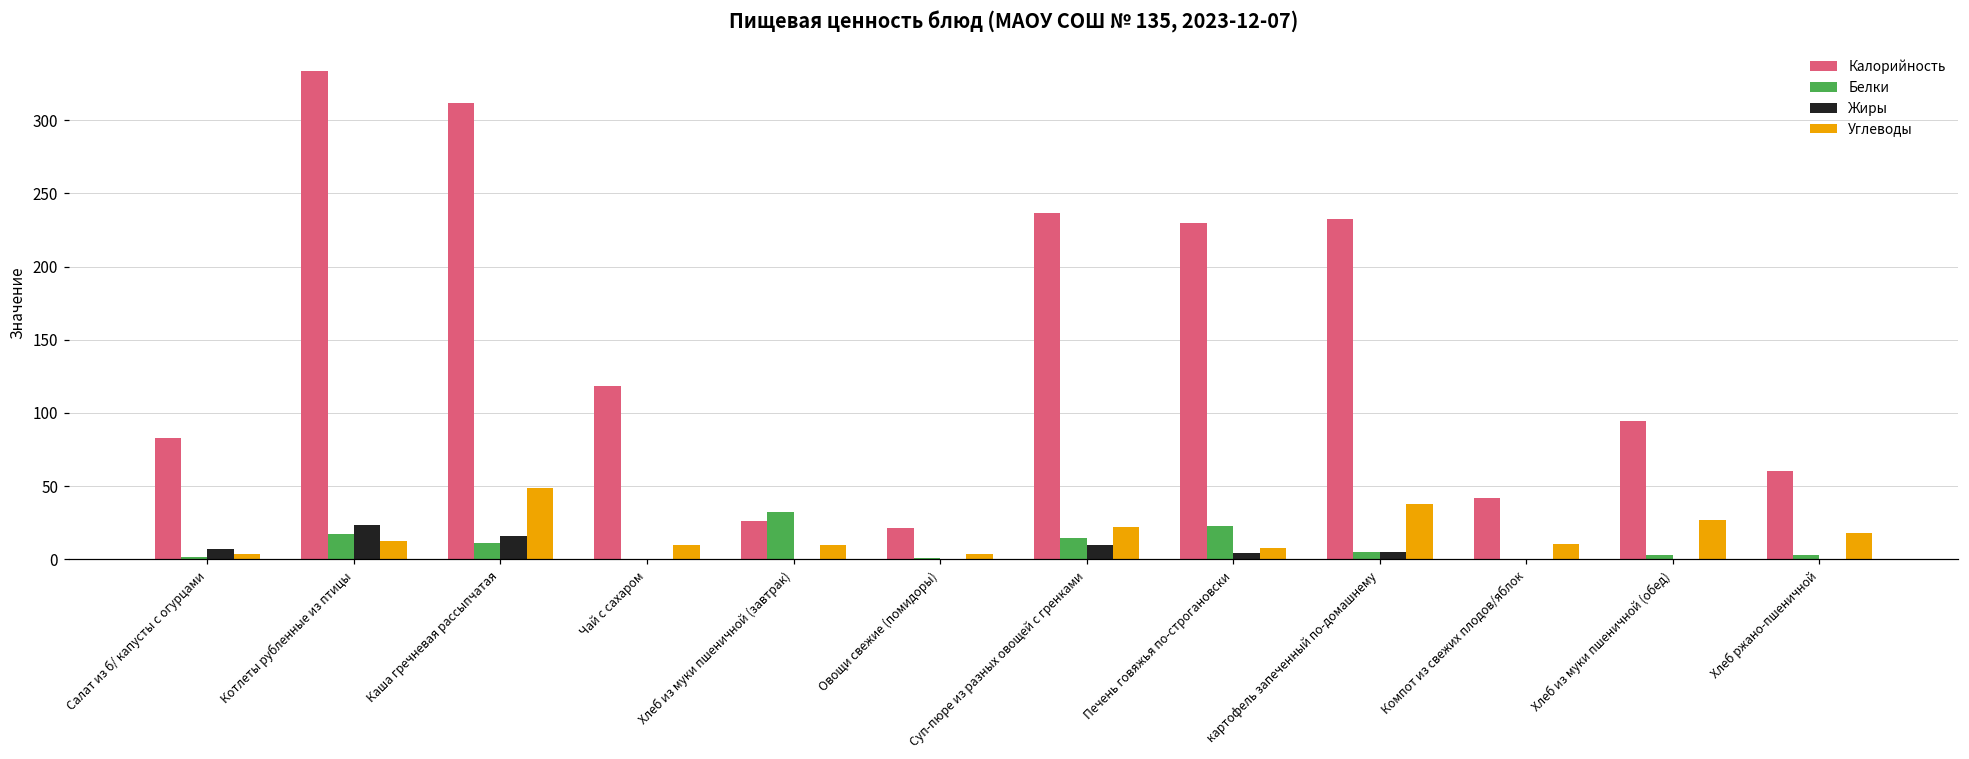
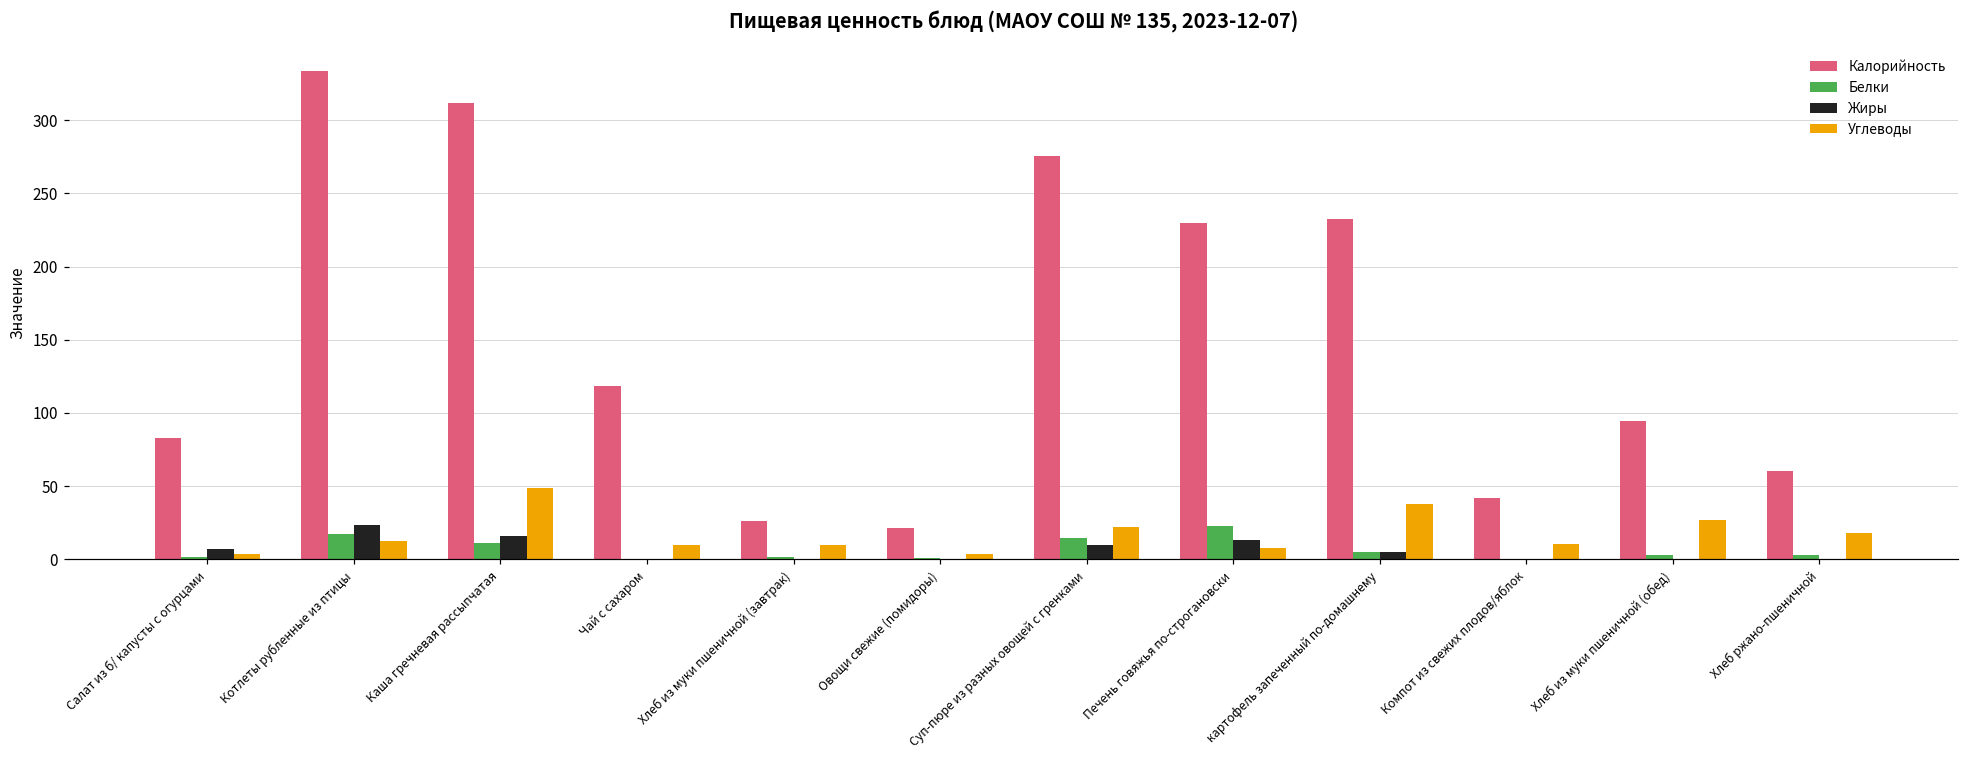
  {
    "Калорийность": {
      "Салат из б/ капусты с огурцами": 83,
      "Котлеты рубленные из птицы": 333,
      "Каша гречневая рассыпчатая": 312,
      "Чай с сахаром": 118,
      "Хлеб из муки пшеничной (завтрак)": 26,
      "Овощи свежие (помидоры)": 21,
-     "Суп-пюре из разных овощей с гренками": 237,
+     "Суп-пюре из разных овощей с гренками": 276,
      "Печень говяжья по-строгановски": 229,
      "картофель запеченный по-домашнему": 232,
      "Компот из свежих плодов/яблок": 42,
      "Хлеб из муки пшеничной (обед)": 94,
      "Хлеб ржано-пшеничной": 60
    },
    "Белки": {
      "Котлеты рубленные из птицы": 17,
      "Каша гречневая рассыпчатая": 11,
      "Чай с сахаром": 0,
-     "Хлеб из муки пшеничной (завтрак)": 32,
+     "Хлеб из муки пшеничной (завтрак)": 2,
      "Суп-пюре из разных овощей с гренками": 14,
      "Печень говяжья по-строгановски": 23,
      "картофель запеченный по-домашнему": 5,
      "Хлеб из муки пшеничной (обед)": 3,
      "Хлеб ржано-пшеничной": 3
    },
    "Жиры": {
      "Салат из б/ капусты с огурцами": 7,
      "Котлеты рубленные из птицы": 24,
      "Каша гречневая рассыпчатая": 16,
      "Чай с сахаром": 0,
      "Суп-пюре из разных овощей с гренками": 10,
-     "Печень говяжья по-строгановски": 4,
+     "Печень говяжья по-строгановски": 13,
      "картофель запеченный по-домашнему": 5
    },
    "Углеводы": {
      "Салат из б/ капусты с огурцами": 3,
      "Котлеты рубленные из птицы": 12,
      "Каша гречневая рассыпчатая": 49,
      "Чай с сахаром": 10,
      "Хлеб из муки пшеничной (завтрак)": 10,
      "Овощи свежие (помидоры)": 4,
      "Суп-пюре из разных овощей с гренками": 22,
      "Печень говяжья по-строгановски": 8,
      "картофель запеченный по-домашнему": 38,
      "Компот из свежих плодов/яблок": 10,
      "Хлеб из муки пшеничной (обед)": 27,
      "Хлеб ржано-пшеничной": 18
    }
  }
